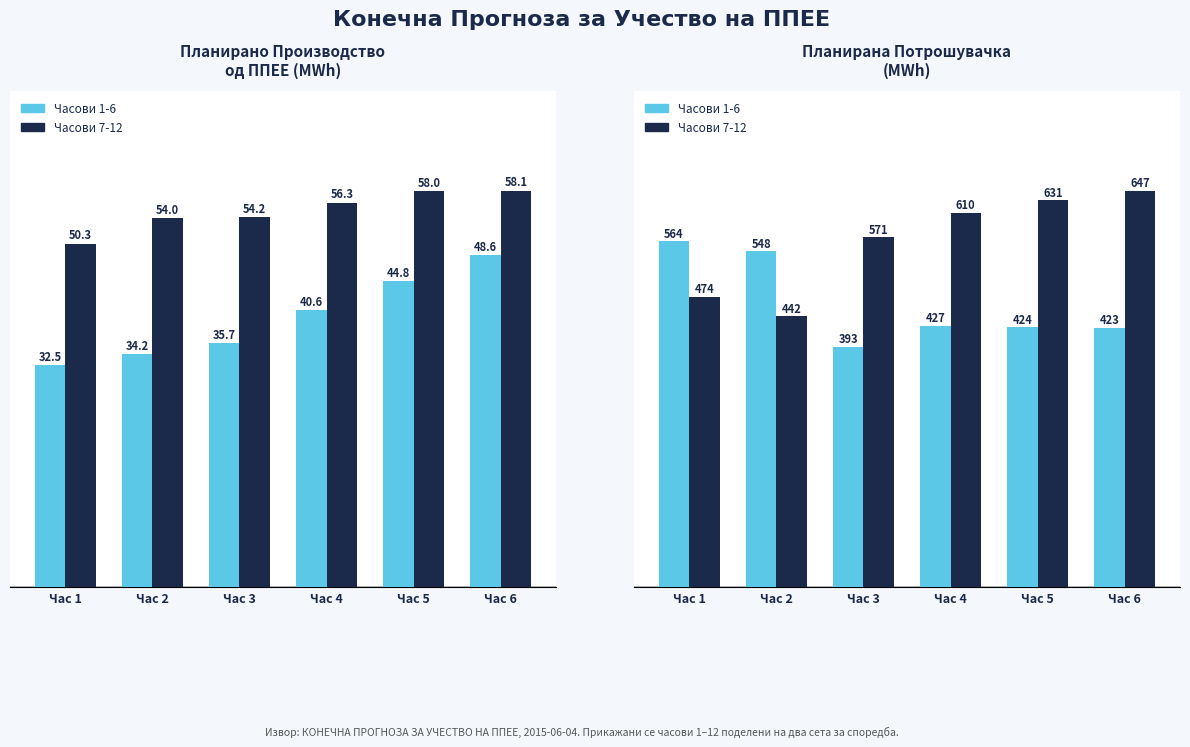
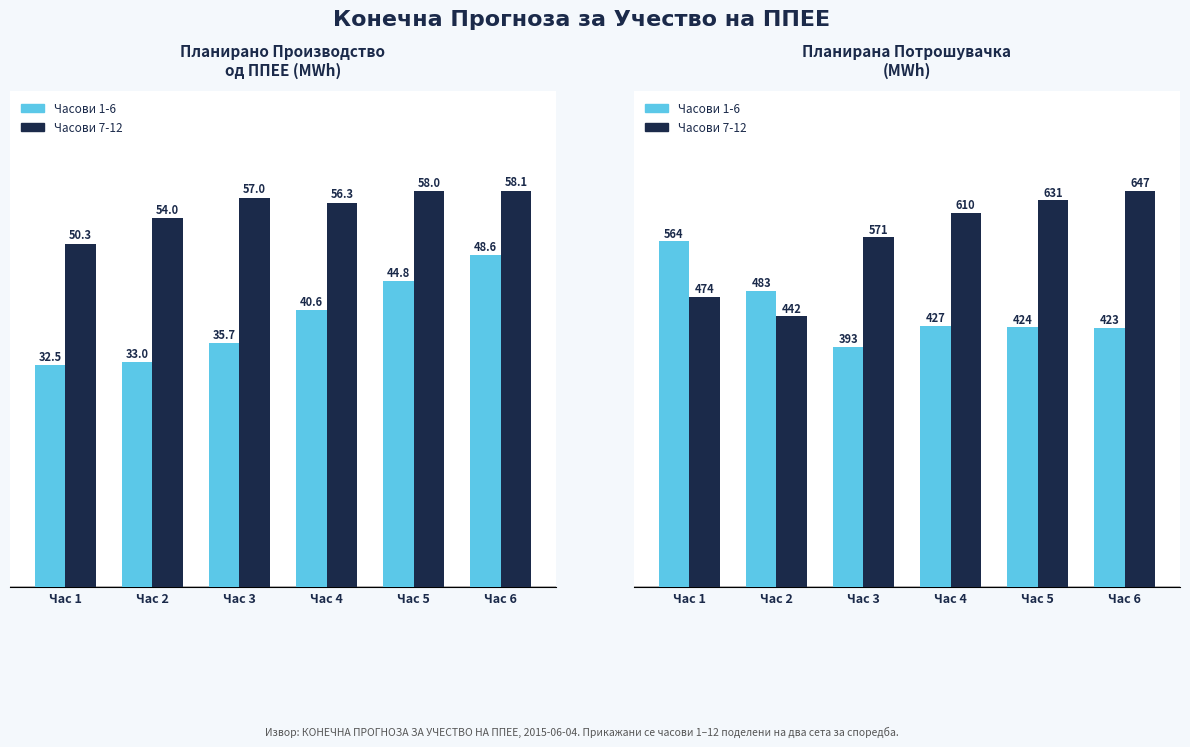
  {
    "Планирано Производство од ППЕЕ (MWh)": {
      "Часови 1-6": {
        "Час 1": 32.5,
-       "Час 2": 34.2,
+       "Час 2": 33.0,
        "Час 3": 35.7,
        "Час 4": 40.6,
        "Час 5": 44.8,
        "Час 6": 48.6
      },
      "Часови 7-12": {
        "Час 1": 50.3,
        "Час 2": 54.0,
-       "Час 3": 54.2,
+       "Час 3": 57.0,
        "Час 4": 56.3,
        "Час 5": 58.0,
        "Час 6": 58.1
      }
    },
    "Планирана Потрошувачка (MWh)": {
      "Часови 1-6": {
        "Час 1": 564,
-       "Час 2": 548,
+       "Час 2": 483,
        "Час 3": 393,
        "Час 4": 427,
        "Час 5": 424,
        "Час 6": 423
      },
      "Часови 7-12": {
        "Час 1": 474,
        "Час 2": 442,
        "Час 3": 571,
        "Час 4": 610,
        "Час 5": 631,
        "Час 6": 647
      }
    }
  }
